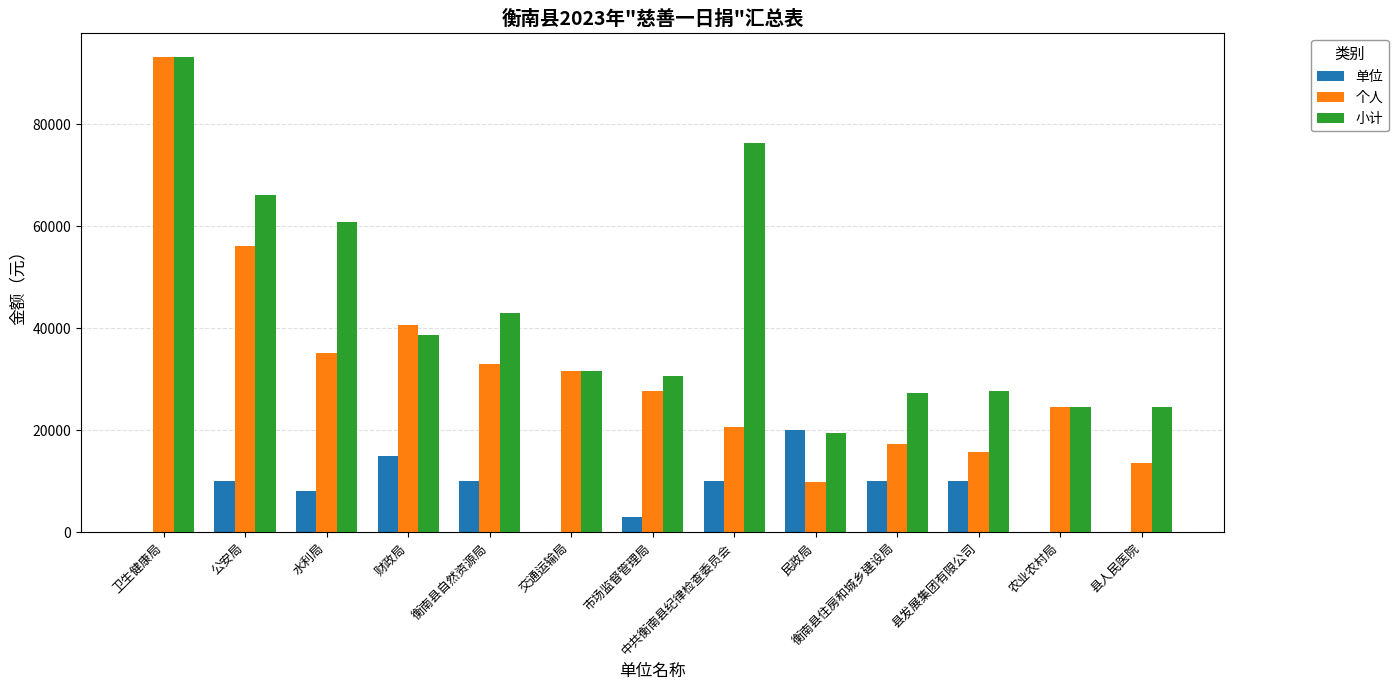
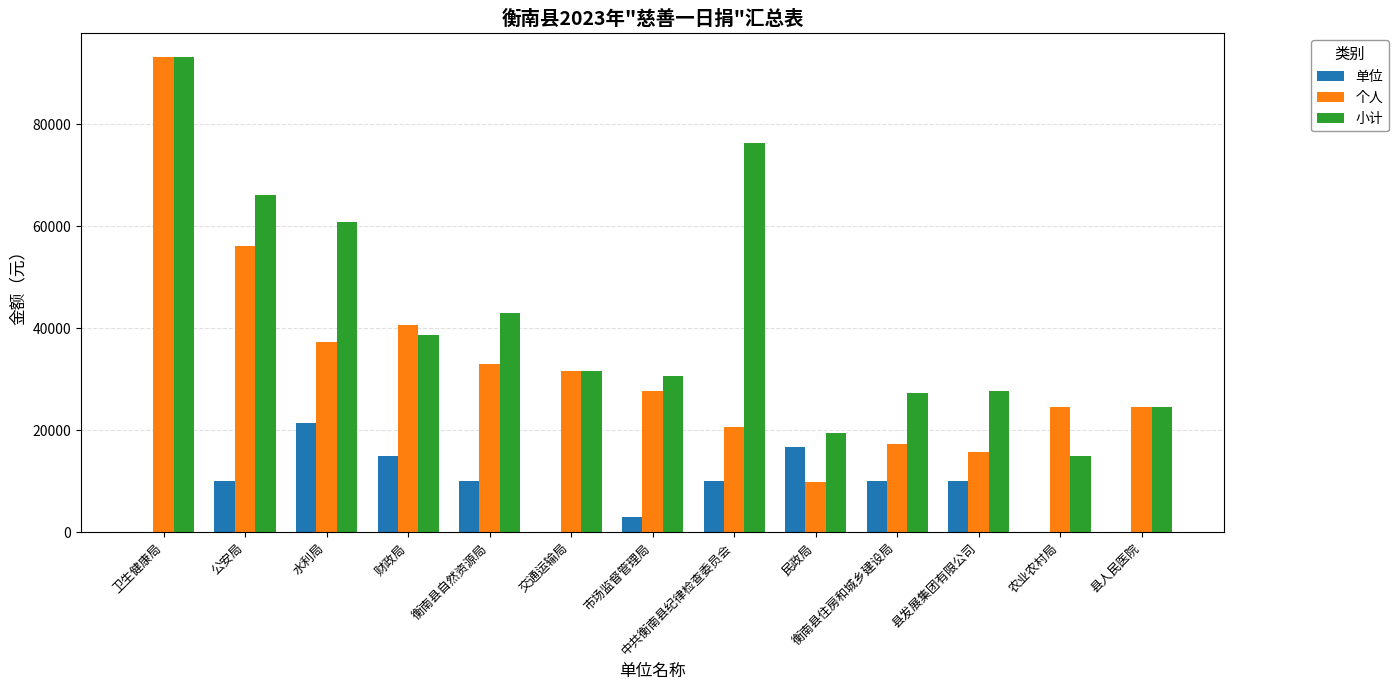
  {
    "单位": {
      "卫生健康局": 0,
      "公安局": 10000,
-     "水利局": 8000,
+     "水利局": 22000,
      "财政局": 15000,
      "衡南县自然资源局": 10000,
      "交通运输局": 0,
      "市场监督管理局": 3000,
      "中共衡南县纪律检查委员会": 10000,
-     "民政局": 20000,
+     "民政局": 17000,
      "衡南县住房和城乡建设局": 10000,
      "县发展集团有限公司": 10000,
      "农业农村局": 0,
      "县人民医院": 0
    },
    "个人": {
      "卫生健康局": 93000,
      "公安局": 56000,
-     "水利局": 35000,
+     "水利局": 37000,
      "财政局": 41000,
      "衡南县自然资源局": 33000,
      "交通运输局": 32000,
      "市场监督管理局": 28000,
      "中共衡南县纪律检查委员会": 21000,
      "民政局": 10000,
      "衡南县住房和城乡建设局": 17000,
      "县发展集团有限公司": 16000,
      "农业农村局": 25000,
-     "县人民医院": 14000
+     "县人民医院": 25000
    },
    "小计": {
      "卫生健康局": 93000,
      "公安局": 66000,
      "水利局": 61000,
      "财政局": 39000,
      "衡南县自然资源局": 43000,
      "交通运输局": 32000,
      "市场监督管理局": 31000,
      "中共衡南县纪律检查委员会": 76000,
      "民政局": 19000,
      "衡南县住房和城乡建设局": 27000,
      "县发展集团有限公司": 28000,
-     "农业农村局": 25000,
+     "农业农村局": 15000,
      "县人民医院": 25000
    }
  }
